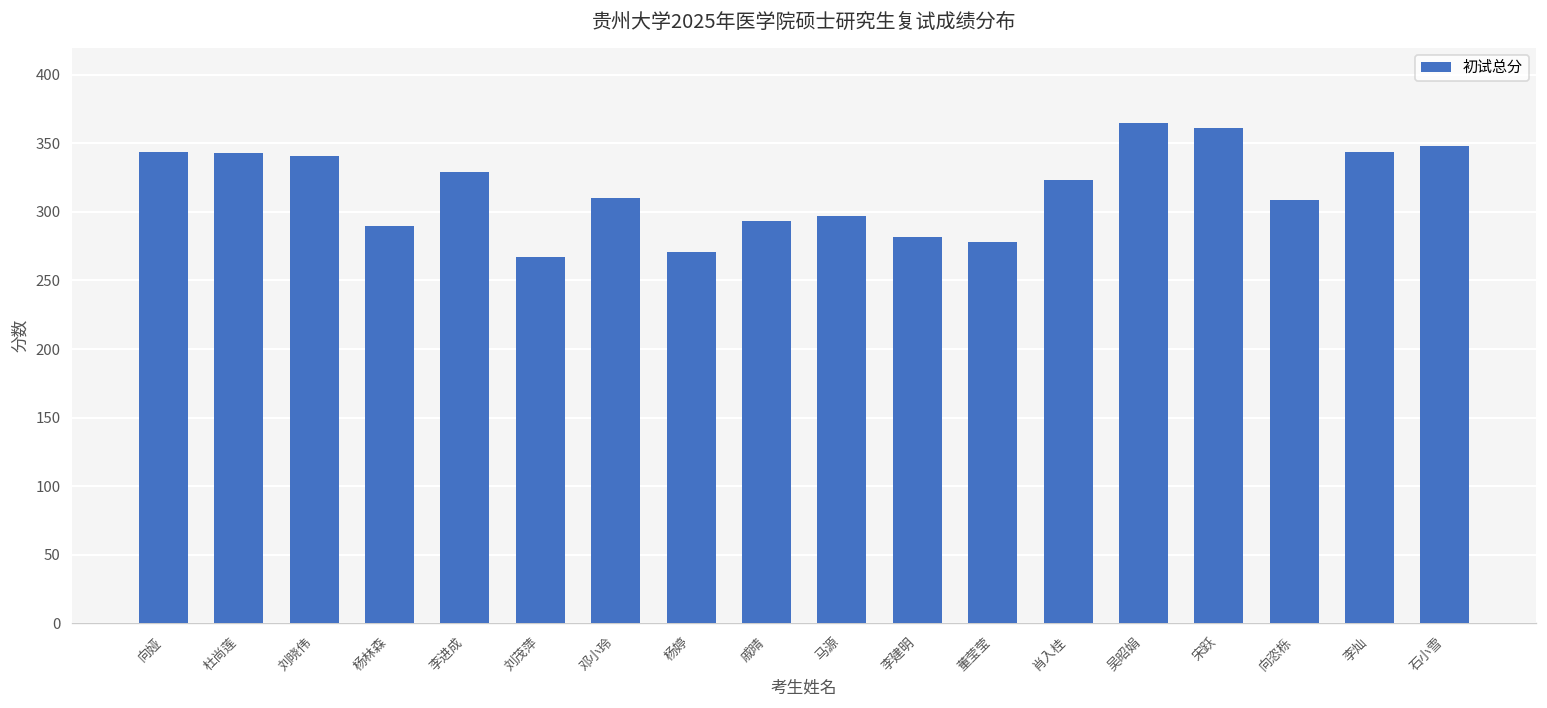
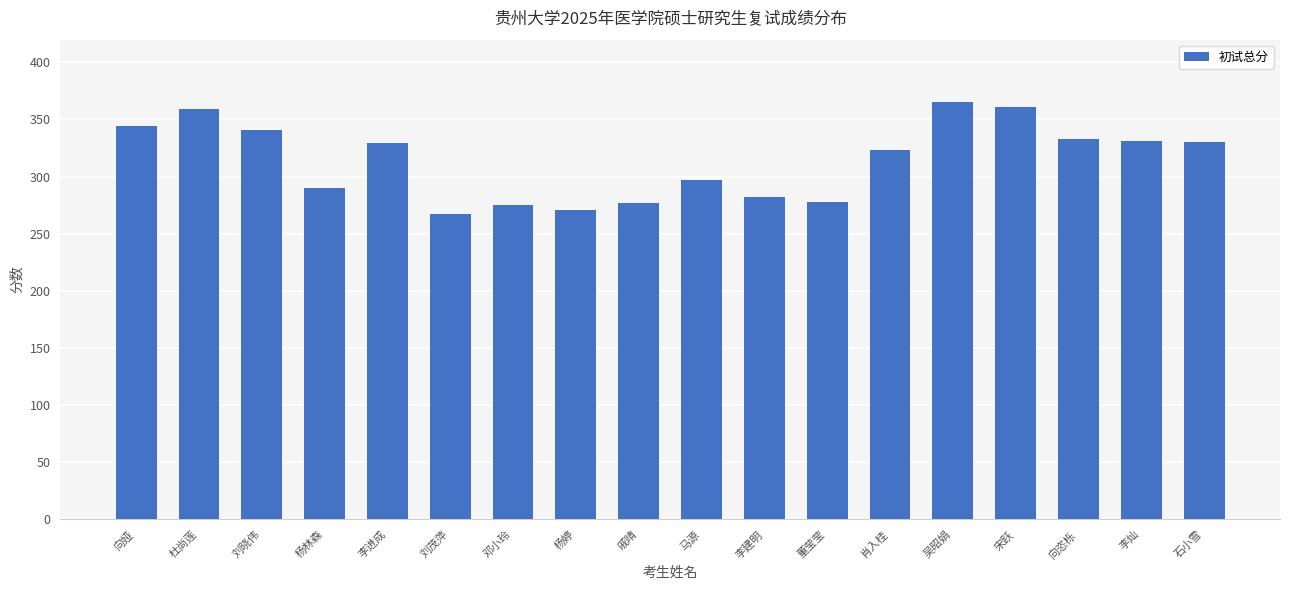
  {
    "向娅": 344,
-   "杜尚莲": 343,
+   "杜尚莲": 359,
    "刘晓伟": 341,
    "杨林森": 290,
    "李进成": 329,
    "刘茂萍": 267,
-   "邓小玲": 310,
+   "邓小玲": 275,
    "杨婷": 271,
-   "戚晴": 293,
+   "戚晴": 277,
    "马源": 297,
    "李建明": 282,
    "董莹莹": 278,
    "肖入桂": 323,
    "吴昭娟": 365,
    "宋跃": 361,
-   "向恣栎": 309,
-   "李灿": 344,
-   "石小雪": 348
+   "向恣栎": 333,
+   "李灿": 331,
+   "石小雪": 330
  }
